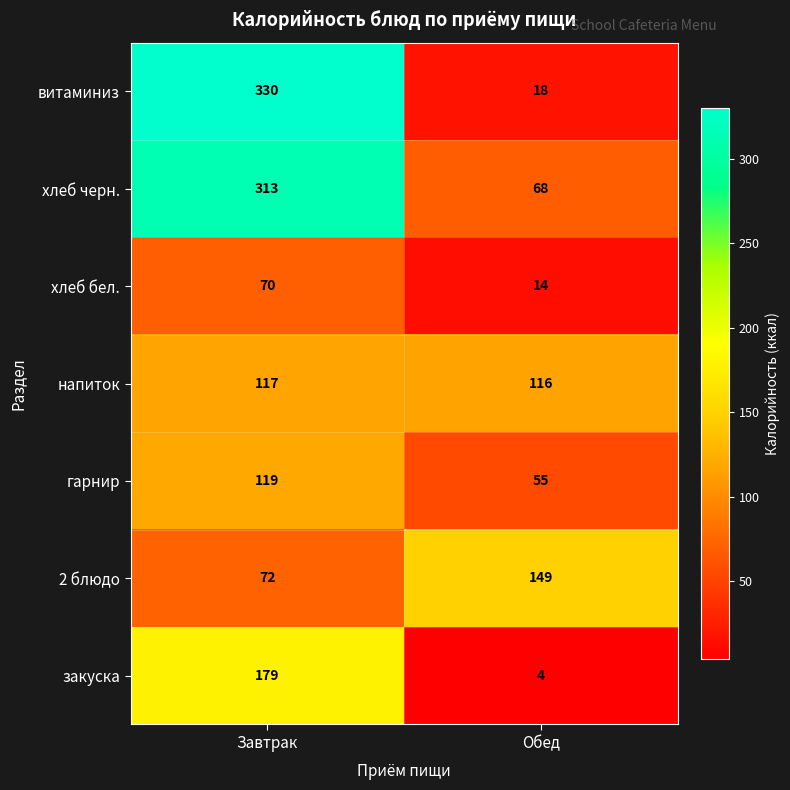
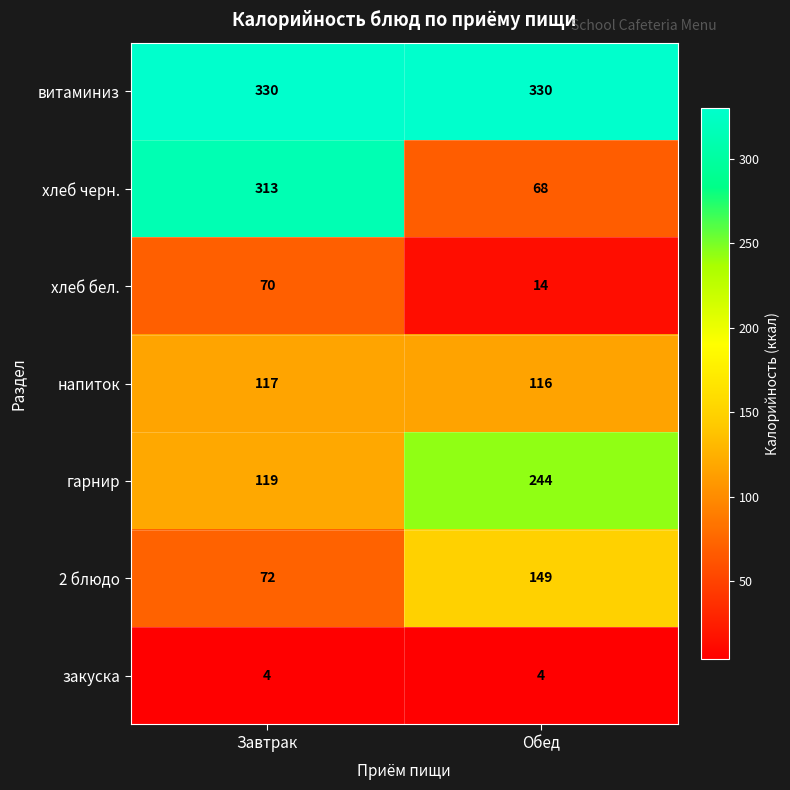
  {
    "витаминиз": {
      "Завтрак": 330,
-     "Обед": 18
+     "Обед": 330
    },
    "хлеб черн.": {
      "Завтрак": 313,
      "Обед": 68
    },
    "хлеб бел.": {
      "Завтрак": 70,
      "Обед": 14
    },
    "напиток": {
      "Завтрак": 117,
      "Обед": 116
    },
    "гарнир": {
      "Завтрак": 119,
-     "Обед": 55
+     "Обед": 244
    },
    "2 блюдо": {
      "Завтрак": 72,
      "Обед": 149
    },
    "закуска": {
-     "Завтрак": 179,
+     "Завтрак": 4,
      "Обед": 4
    }
  }
